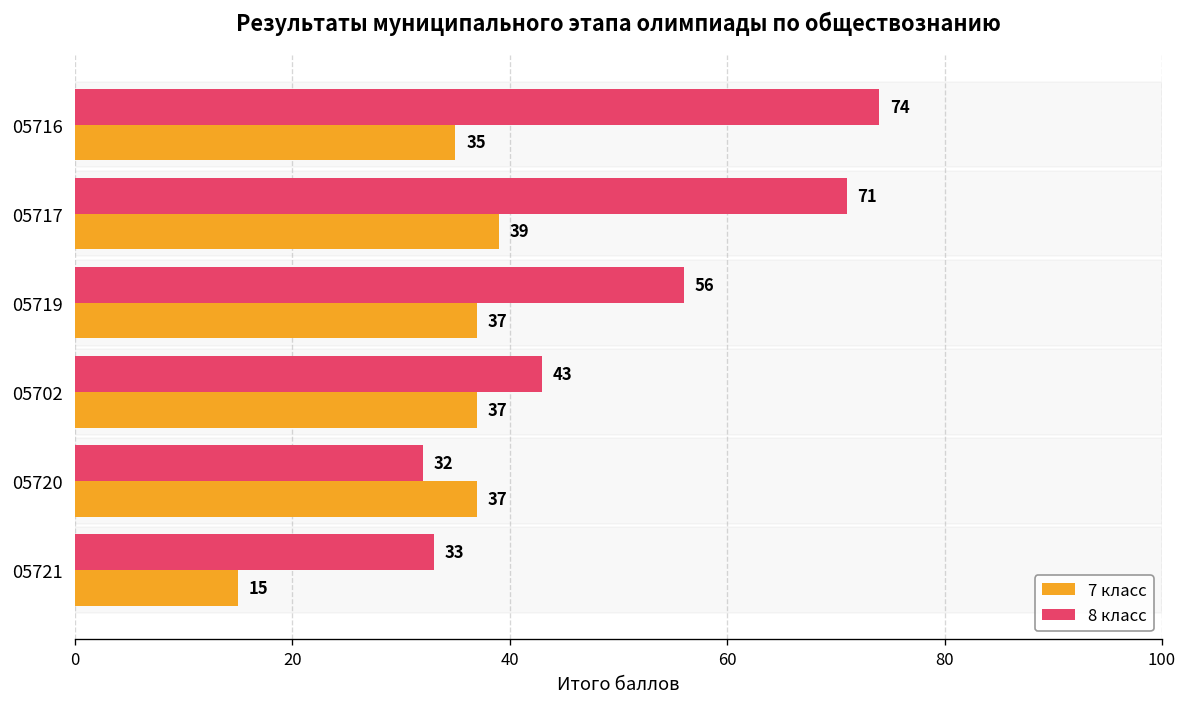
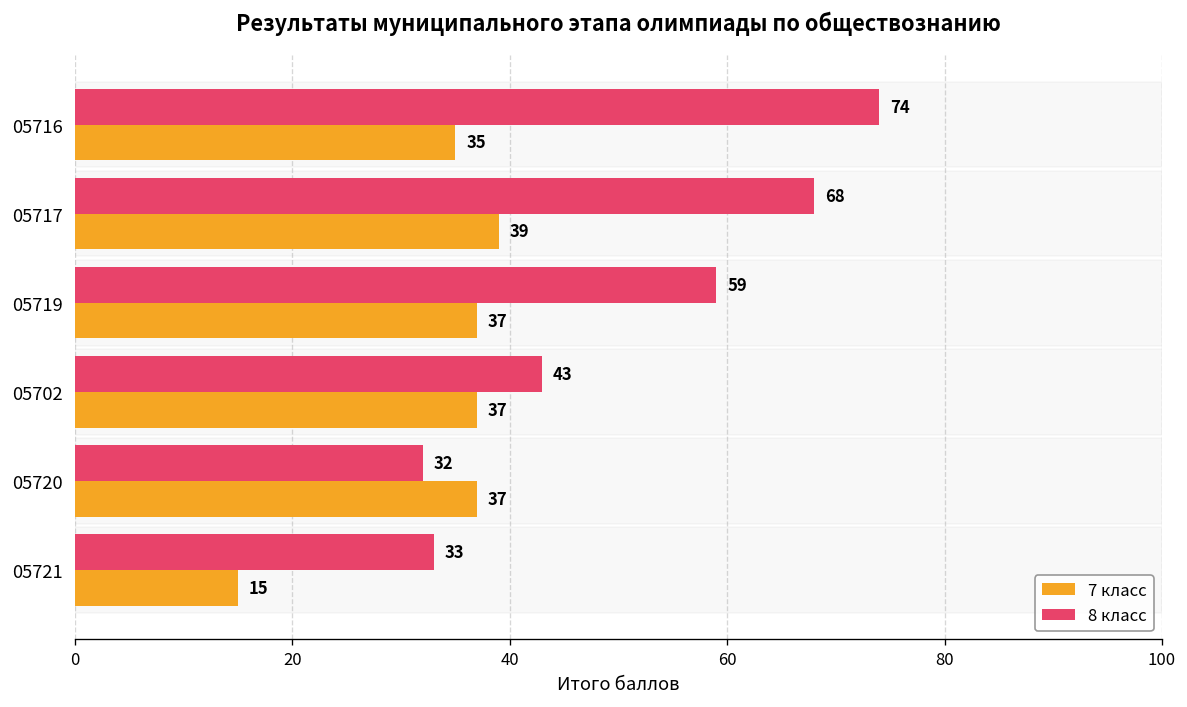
  {
    "7 класс": {
      "05716": 35,
      "05717": 39,
      "05719": 37,
      "05702": 37,
      "05720": 37,
      "05721": 15
    },
    "8 класс": {
      "05716": 74,
-     "05717": 71,
-     "05719": 56,
+     "05717": 68,
+     "05719": 59,
      "05702": 43,
      "05720": 32,
      "05721": 33
    }
  }
